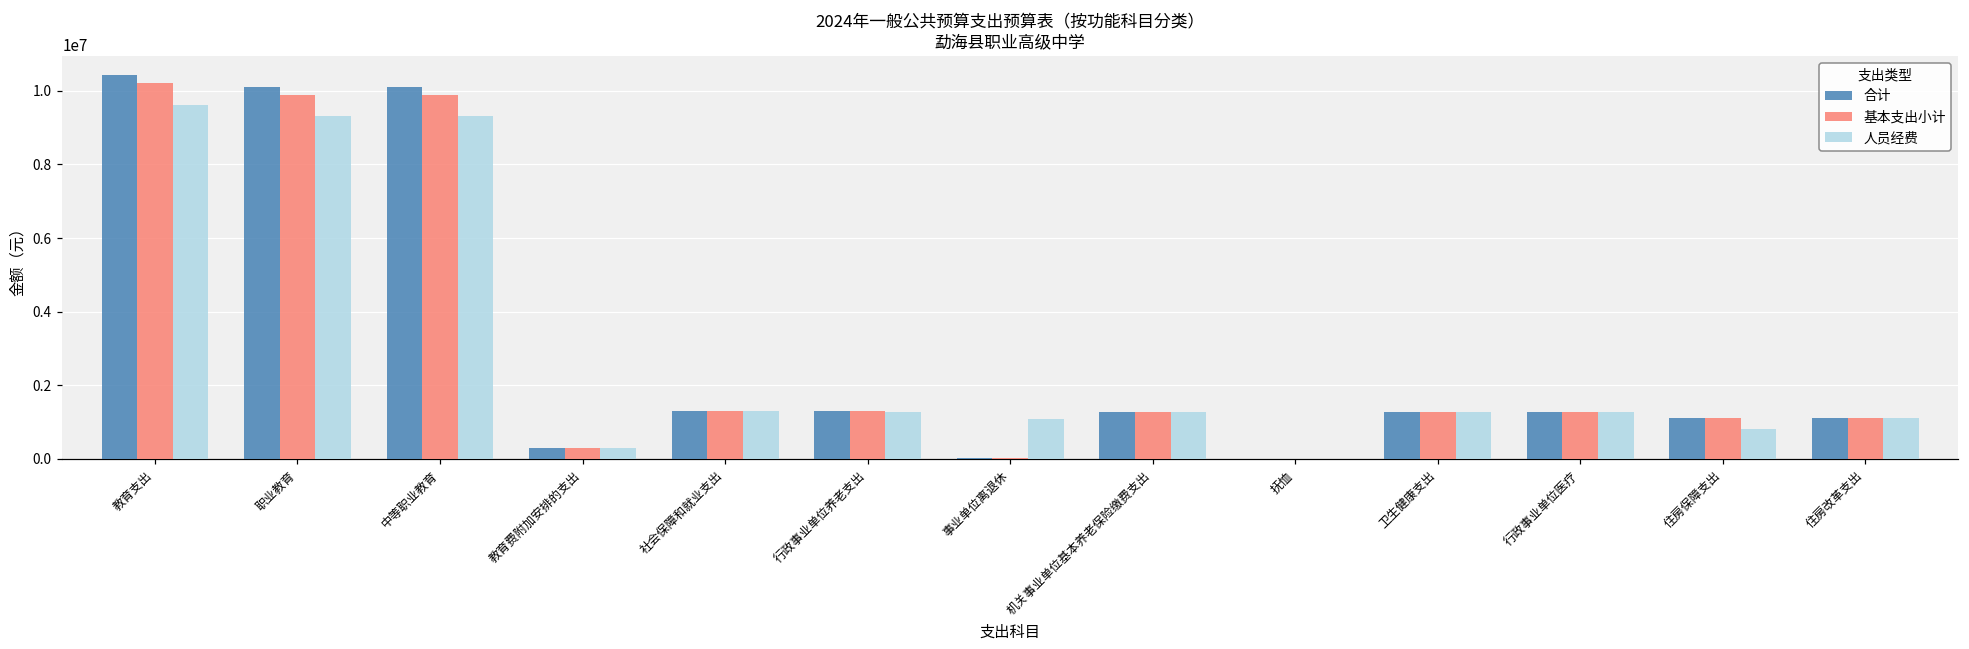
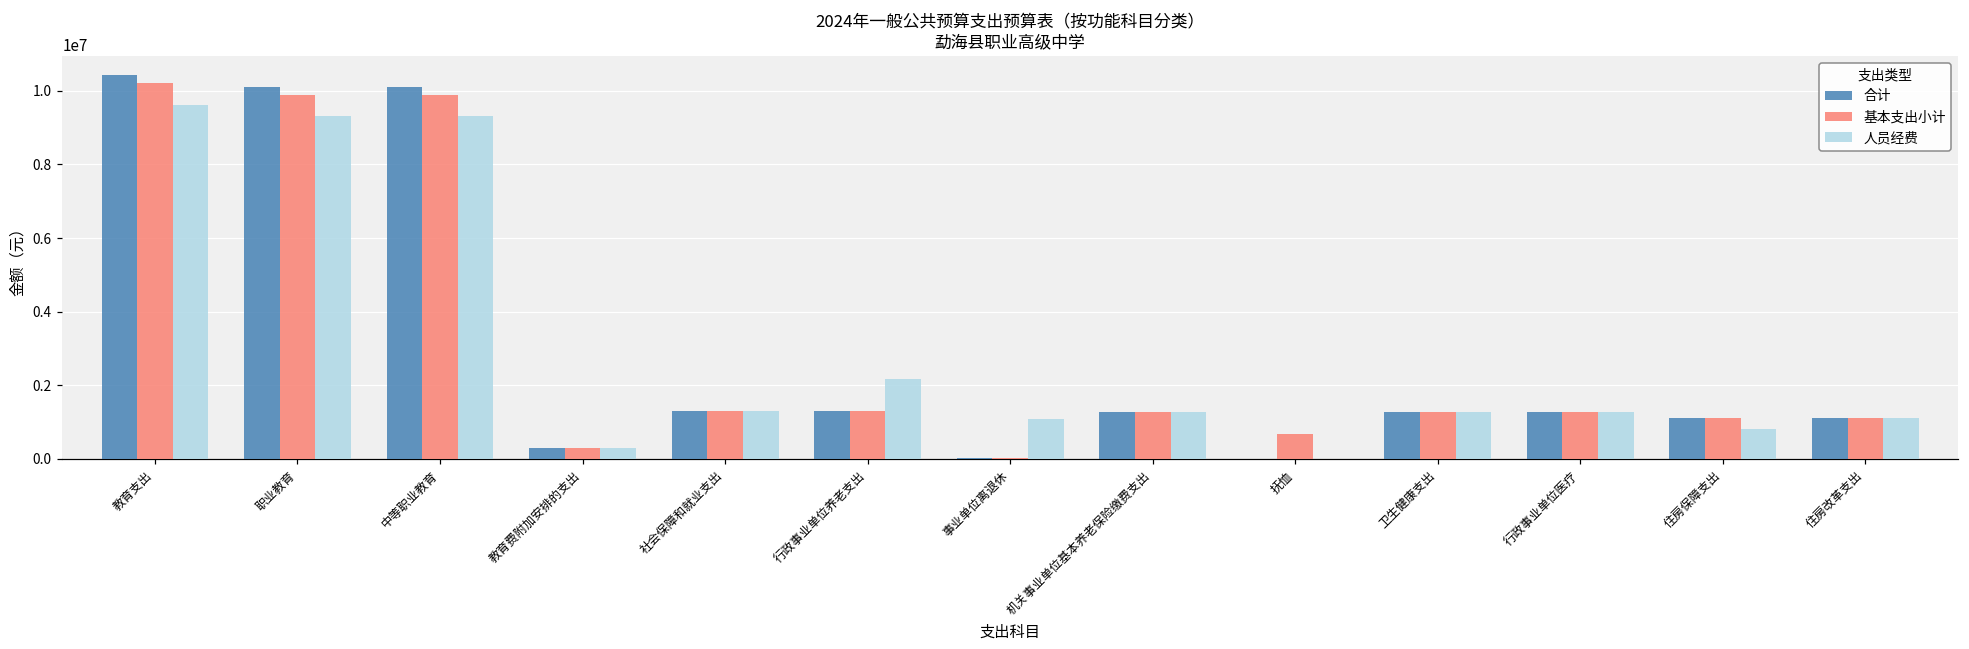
  {
    "合计": {
      "教育支出": 10400000,
      "职业教育": 10100000,
      "中等职业教育": 10100000,
      "教育费附加安排的支出": 300000,
      "社会保障和就业支出": 1300000,
      "行政事业单位养老支出": 1300000,
      "机关事业单位基本养老保险缴费支出": 1300000,
      "卫生健康支出": 1300000,
      "行政事业单位医疗": 1300000,
      "住房保障支出": 1100000,
      "住房改革支出": 1100000
    },
    "基本支出小计": {
      "教育支出": 10200000,
      "职业教育": 9900000,
      "中等职业教育": 9900000,
      "教育费附加安排的支出": 300000,
      "社会保障和就业支出": 1300000,
      "行政事业单位养老支出": 1300000,
      "机关事业单位基本养老保险缴费支出": 1300000,
-     "抚恤": 0,
+     "抚恤": 700000,
      "卫生健康支出": 1300000,
      "行政事业单位医疗": 1300000,
      "住房保障支出": 1100000,
      "住房改革支出": 1100000
    },
    "人员经费": {
      "教育支出": 9600000,
      "职业教育": 9300000,
      "中等职业教育": 9300000,
      "教育费附加安排的支出": 300000,
      "社会保障和就业支出": 1300000,
-     "行政事业单位养老支出": 1300000,
+     "行政事业单位养老支出": 2200000,
      "事业单位离退休": 1100000,
      "机关事业单位基本养老保险缴费支出": 1300000,
      "卫生健康支出": 1300000,
      "行政事业单位医疗": 1300000,
      "住房保障支出": 800000,
      "住房改革支出": 1100000
    }
  }
